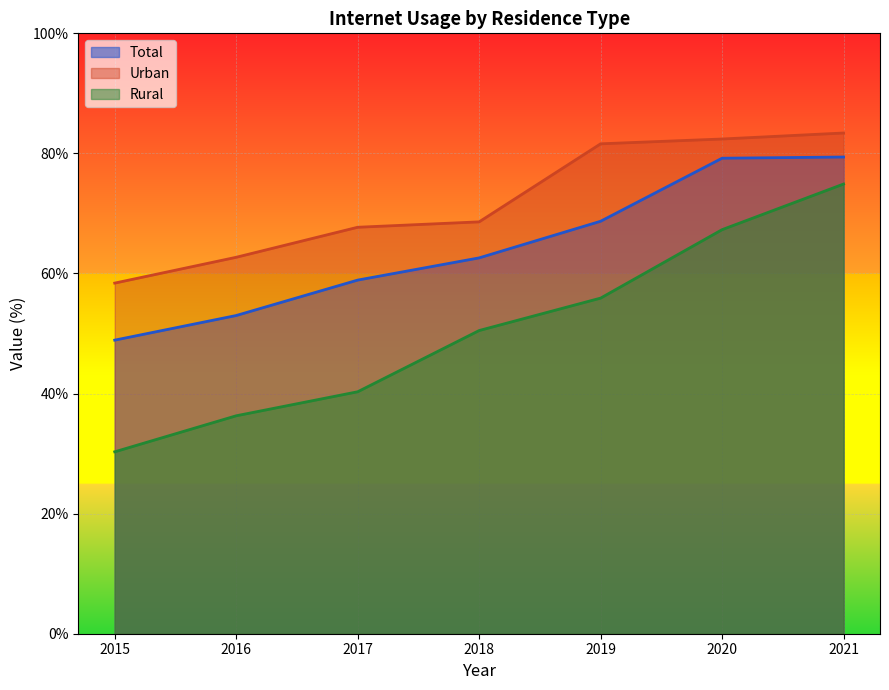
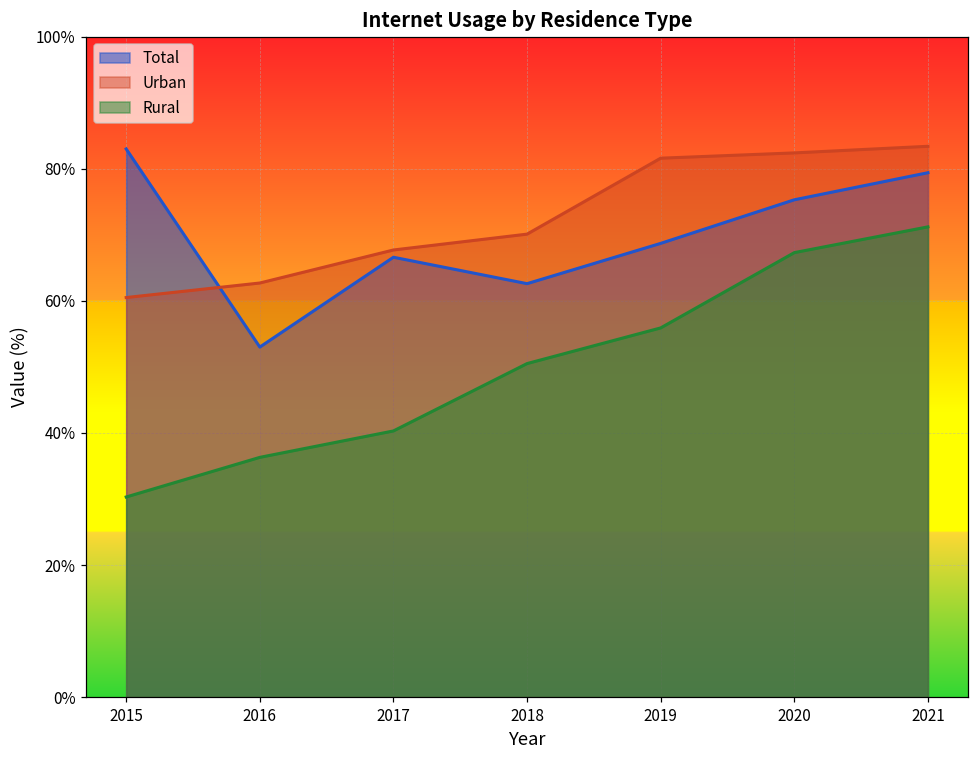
  {
    "Total": {
-     "2015": "49%",
+     "2015": "83%",
      "2016": "53%",
-     "2017": "59%",
+     "2017": "67%",
      "2018": "63%",
      "2019": "69%",
-     "2020": "79%",
+     "2020": "75%",
      "2021": "79%"
    },
    "Urban": {
-     "2015": "58%",
+     "2015": "61%",
      "2016": "63%",
      "2017": "68%",
-     "2018": "69%",
+     "2018": "70%",
      "2019": "82%",
      "2020": "82%",
      "2021": "83%"
    },
    "Rural": {
      "2015": "30%",
      "2016": "36%",
      "2017": "40%",
      "2018": "51%",
      "2019": "56%",
      "2020": "67%",
-     "2021": "75%"
+     "2021": "71%"
    }
  }
